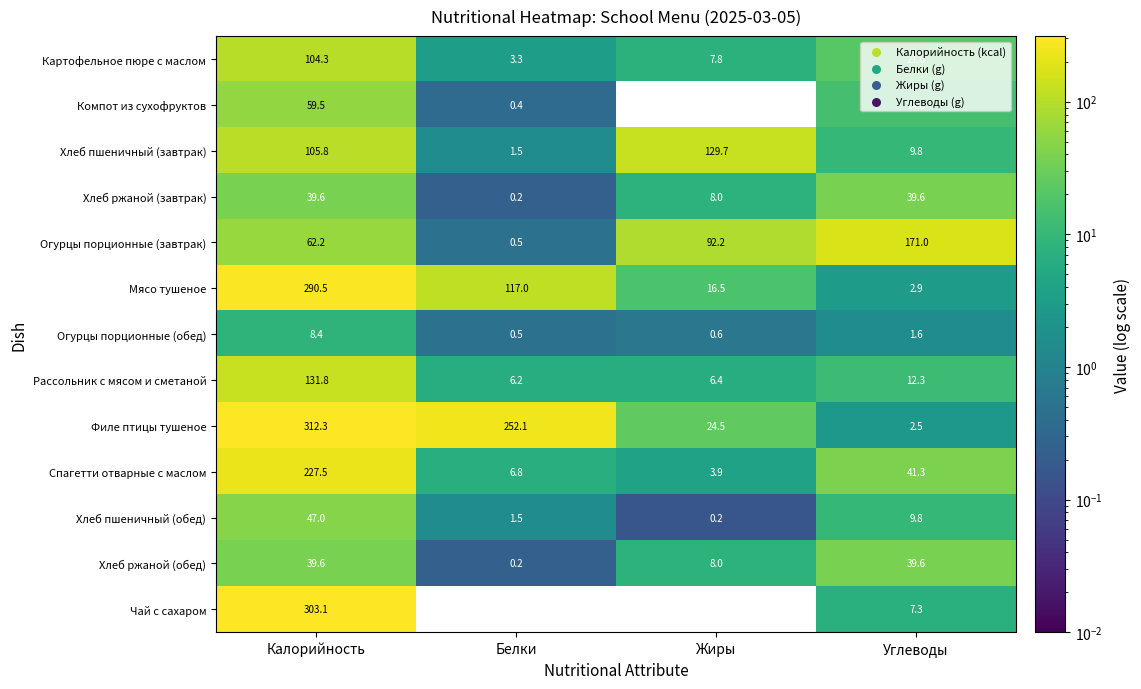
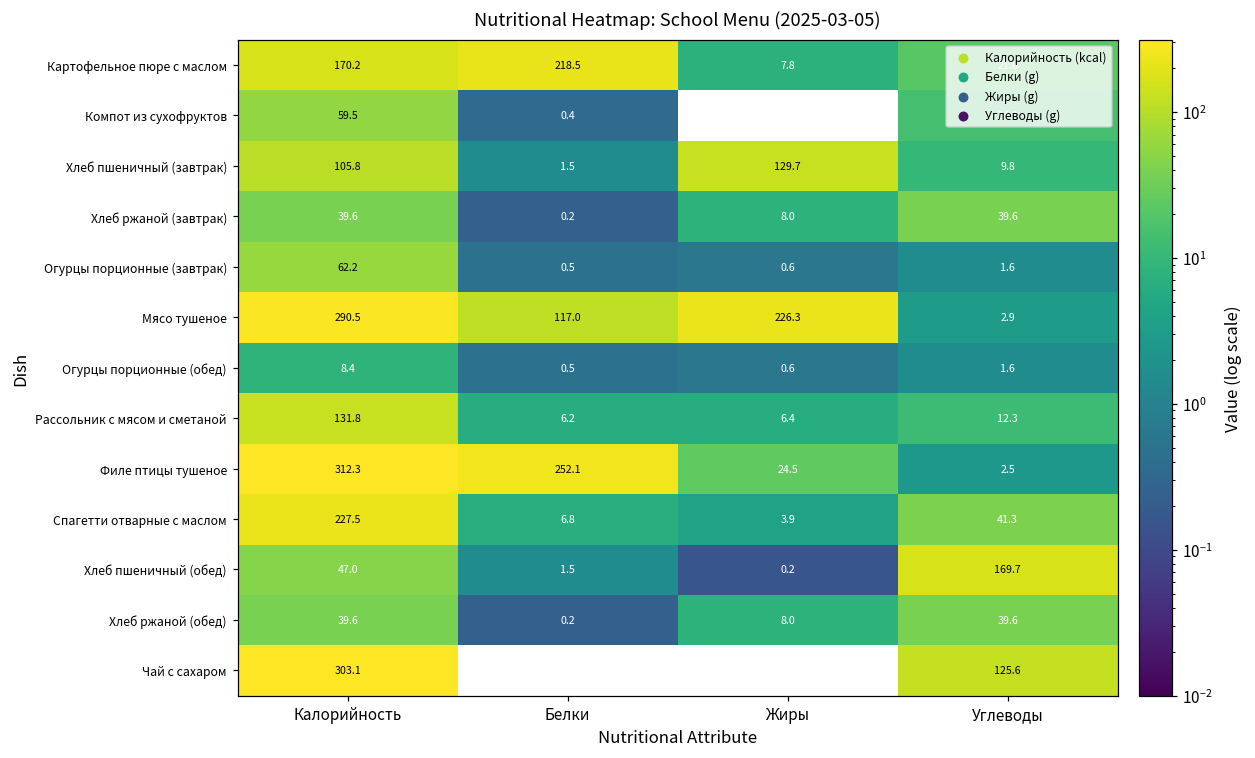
  {
    "Картофельное пюре с маслом": {
-     "Калорийность": 104.3,
-     "Белки": 3.3,
+     "Калорийность": 170.2,
+     "Белки": 218.5,
      "Жиры": 7.8
    },
    "Компот из сухофруктов": {
      "Калорийность": 59.5,
      "Белки": 0.4
    },
    "Хлеб пшеничный (завтрак)": {
      "Калорийность": 105.8,
      "Белки": 1.5,
      "Жиры": 129.7,
      "Углеводы": 9.8
    },
    "Хлеб ржаной (завтрак)": {
      "Калорийность": 39.6,
      "Белки": 0.2,
      "Жиры": 8.0,
      "Углеводы": 39.6
    },
    "Огурцы порционные (завтрак)": {
      "Калорийность": 62.2,
      "Белки": 0.5,
-     "Жиры": 92.2,
-     "Углеводы": 171.0
+     "Жиры": 0.6,
+     "Углеводы": 1.6
    },
    "Мясо тушеное": {
      "Калорийность": 290.5,
      "Белки": 117.0,
-     "Жиры": 16.5,
+     "Жиры": 226.3,
      "Углеводы": 2.9
    },
    "Огурцы порционные (обед)": {
      "Калорийность": 8.4,
      "Белки": 0.5,
      "Жиры": 0.6,
      "Углеводы": 1.6
    },
    "Рассольник с мясом и сметаной": {
      "Калорийность": 131.8,
      "Белки": 6.2,
      "Жиры": 6.4,
      "Углеводы": 12.3
    },
    "Филе птицы тушеное": {
      "Калорийность": 312.3,
      "Белки": 252.1,
      "Жиры": 24.5,
      "Углеводы": 2.5
    },
    "Спагетти отварные с маслом": {
      "Калорийность": 227.5,
      "Белки": 6.8,
      "Жиры": 3.9,
      "Углеводы": 41.3
    },
    "Хлеб пшеничный (обед)": {
      "Калорийность": 47.0,
      "Белки": 1.5,
      "Жиры": 0.2,
-     "Углеводы": 9.8
+     "Углеводы": 169.7
    },
    "Хлеб ржаной (обед)": {
      "Калорийность": 39.6,
      "Белки": 0.2,
      "Жиры": 8.0,
      "Углеводы": 39.6
    },
    "Чай с сахаром": {
      "Калорийность": 303.1,
-     "Углеводы": 7.3
+     "Углеводы": 125.6
    }
  }
